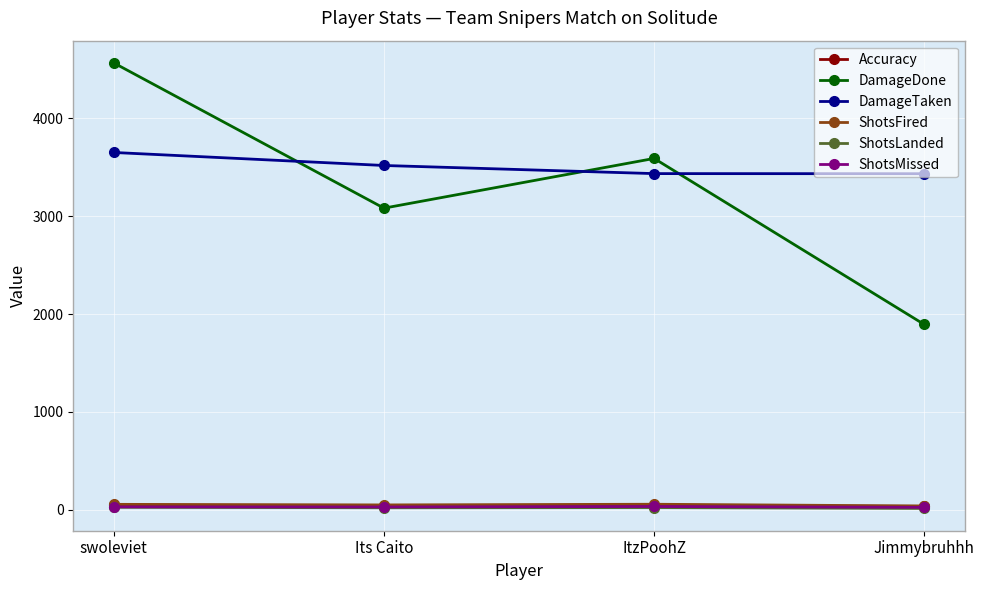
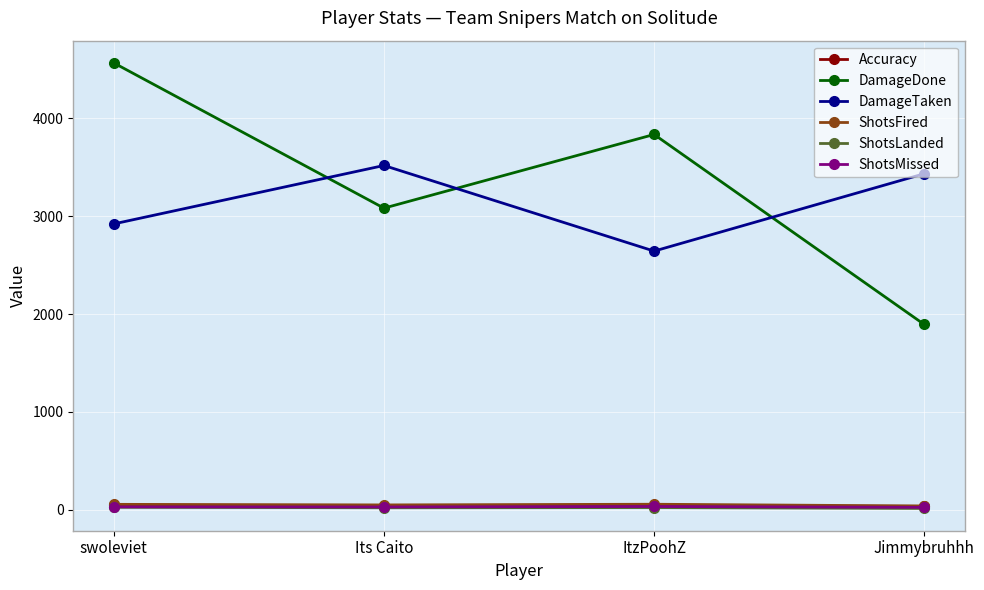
  {
    "DamageDone": {
      "swoleviet": 4600,
      "Its Caito": 3100,
-     "ItzPoohZ": 3600,
+     "ItzPoohZ": 3800,
      "Jimmybruhhh": 1900
    },
    "DamageTaken": {
-     "swoleviet": 3700,
+     "swoleviet": 2900,
      "Its Caito": 3500,
-     "ItzPoohZ": 3400
+     "ItzPoohZ": 2600
    }
  }
